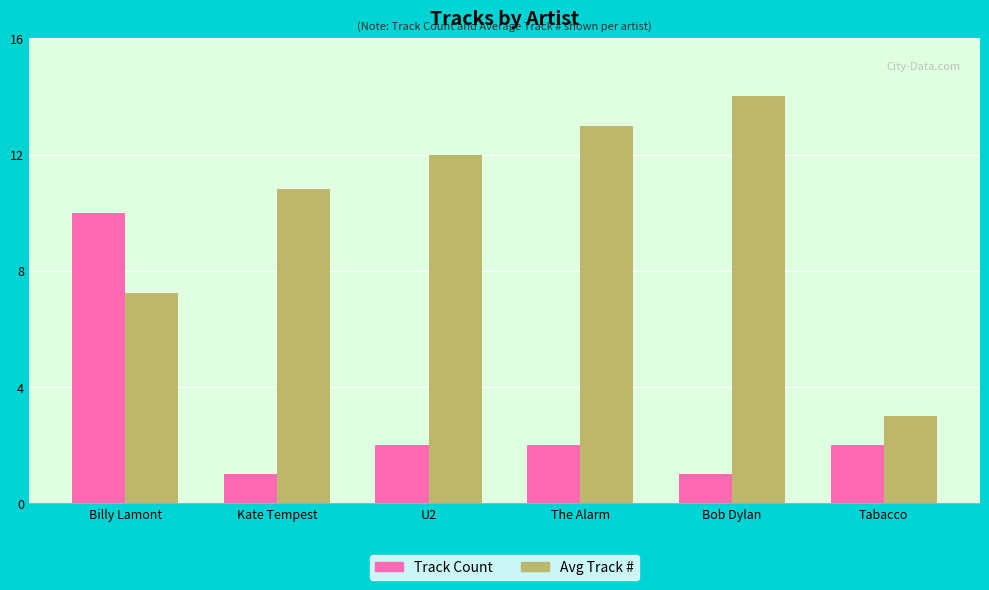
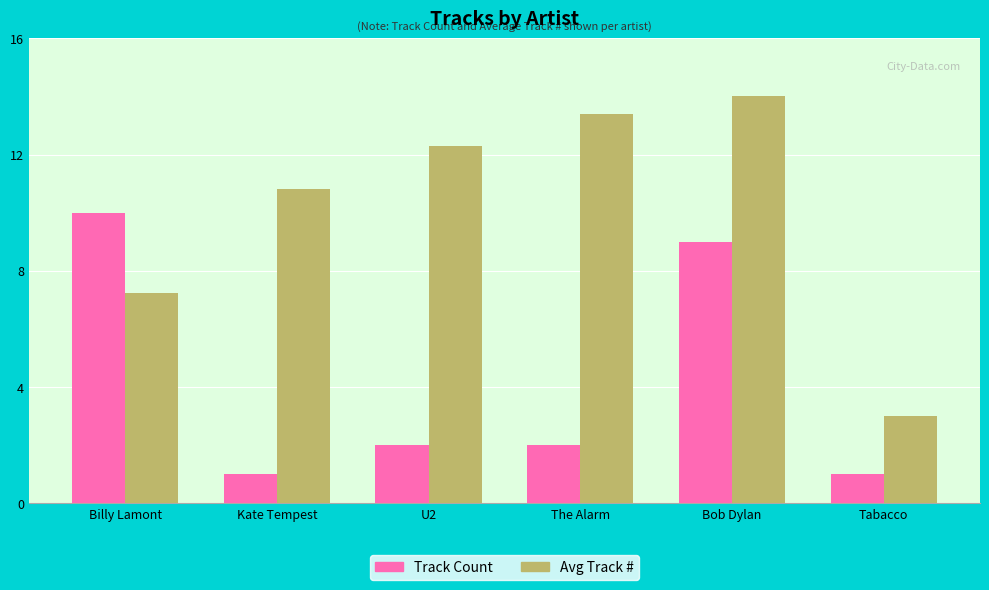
  {
    "Track Count": {
      "Billy Lamont": 10,
      "Kate Tempest": 1,
      "U2": 2,
      "The Alarm": 2,
-     "Bob Dylan": 1,
-     "Tabacco": 2
+     "Bob Dylan": 9,
+     "Tabacco": 1
    },
    "Avg Track #": {
      "Billy Lamont": 7.2,
      "Kate Tempest": 10.8,
-     "U2": 12.0,
-     "The Alarm": 13.0,
+     "U2": 12.3,
+     "The Alarm": 13.4,
      "Bob Dylan": 14.0,
      "Tabacco": 3.0
    }
  }
